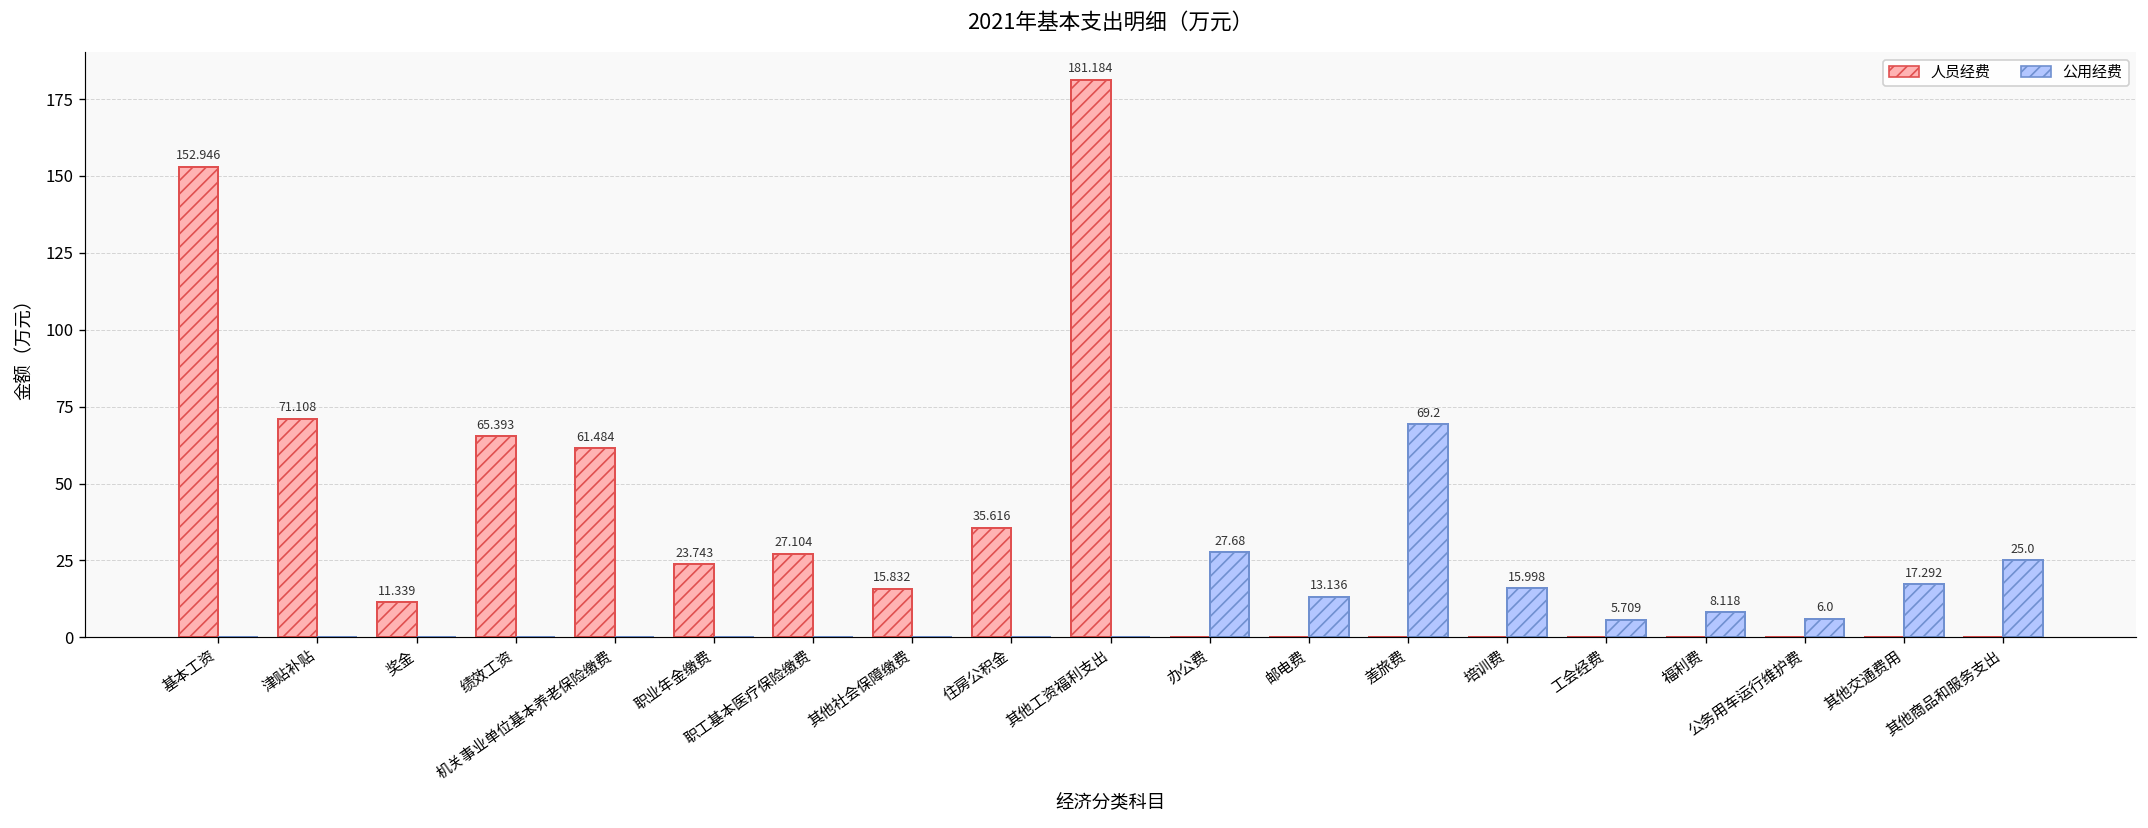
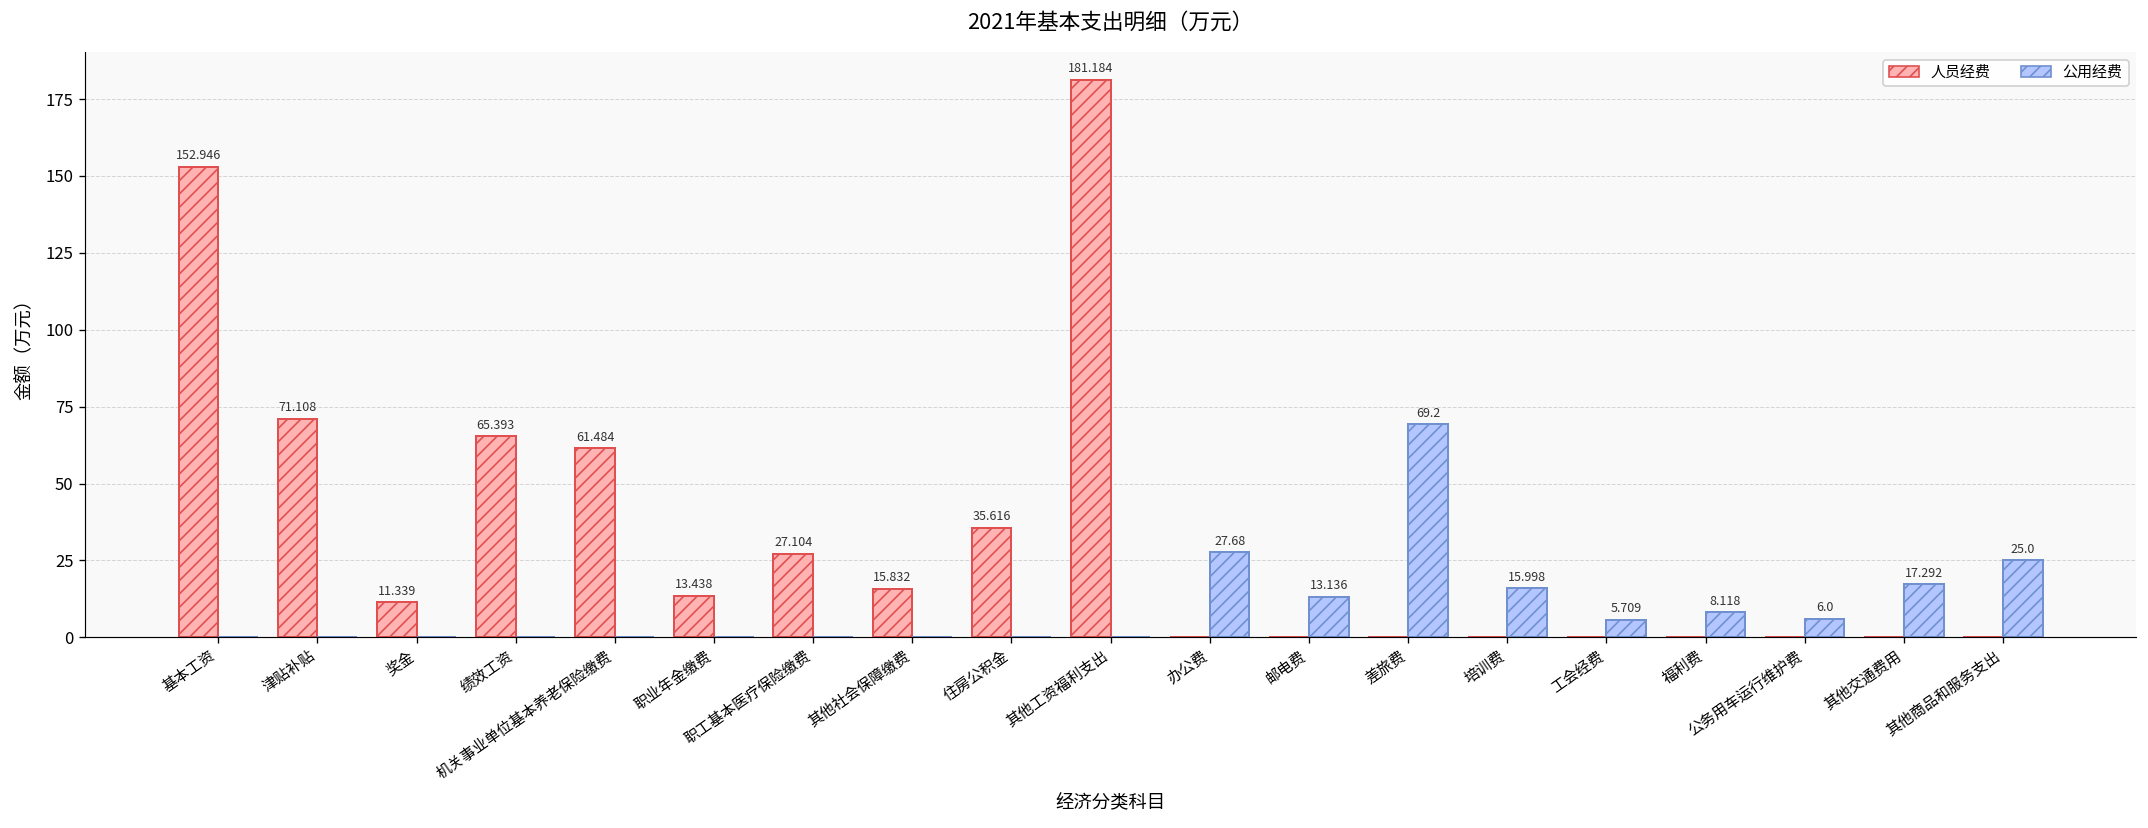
  {
    "人员经费": {
      "基本工资": 152.946,
      "津贴补贴": 71.108,
      "奖金": 11.339,
      "绩效工资": 65.393,
      "机关事业单位基本养老保险缴费": 61.484,
-     "职业年金缴费": 23.743,
+     "职业年金缴费": 13.438,
      "职工基本医疗保险缴费": 27.104,
      "其他社会保障缴费": 15.832,
      "住房公积金": 35.616,
      "其他工资福利支出": 181.184
    },
    "公用经费": {
      "办公费": 27.68,
      "邮电费": 13.136,
      "差旅费": 69.2,
      "培训费": 15.998,
      "工会经费": 5.709,
      "福利费": 8.118,
      "公务用车运行维护费": 6.0,
      "其他交通费用": 17.292,
      "其他商品和服务支出": 25.0
    }
  }
